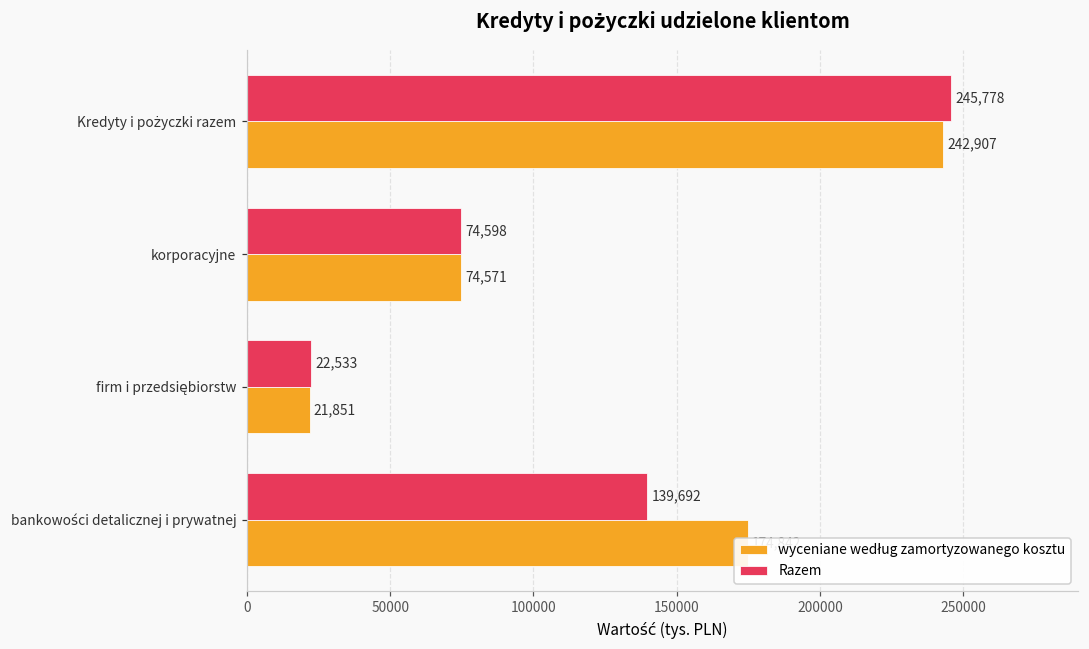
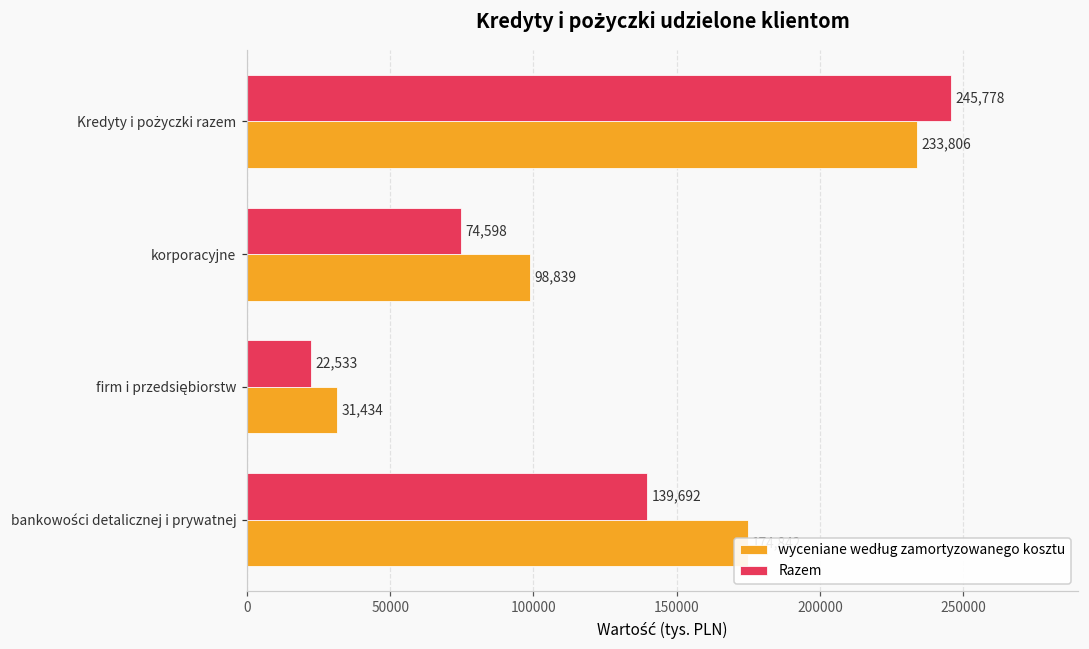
  {
    "wyceniane według zamortyzowanego kosztu": {
-     "Kredyty i pożyczki razem": "242,907",
-     "korporacyjne": "74,571",
-     "firm i przedsiębiorstw": "21,851"
+     "Kredyty i pożyczki razem": "233,806",
+     "korporacyjne": "98,839",
+     "firm i przedsiębiorstw": "31,434"
    },
    "Razem": {
      "Kredyty i pożyczki razem": "245,778",
      "korporacyjne": "74,598",
      "firm i przedsiębiorstw": "22,533",
      "bankowości detalicznej i prywatnej": "139,692"
    }
  }
